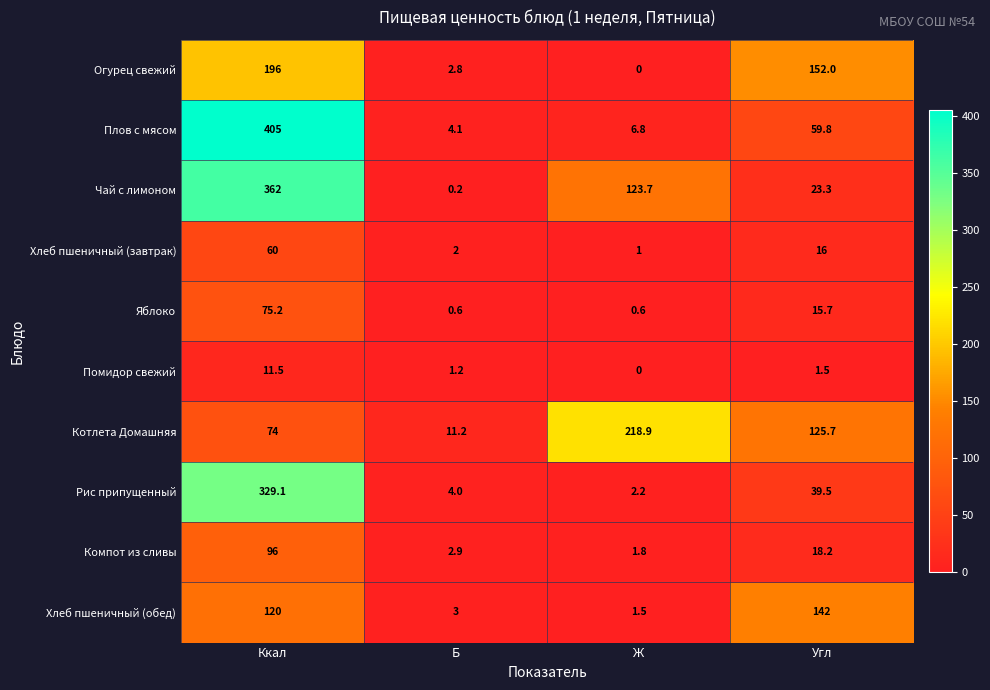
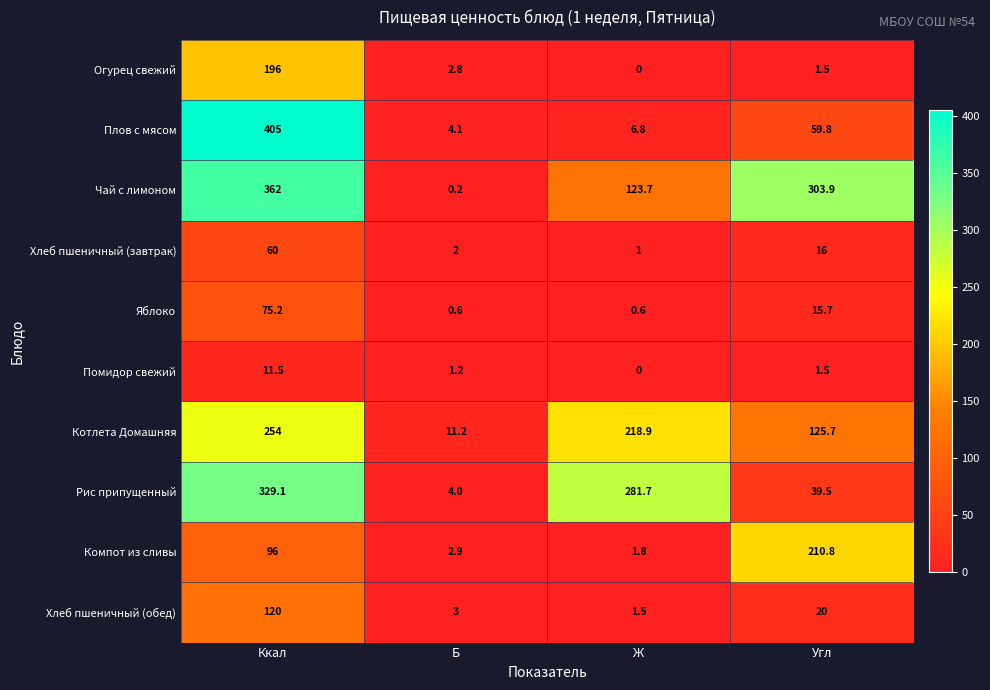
  {
    "Огурец свежий": {
      "Ккал": 196,
      "Б": 2.8,
      "Ж": 0,
-     "Угл": 152.0
+     "Угл": 1.5
    },
    "Плов с мясом": {
      "Ккал": 405,
      "Б": 4.1,
      "Ж": 6.8,
      "Угл": 59.8
    },
    "Чай с лимоном": {
      "Ккал": 362,
      "Б": 0.2,
      "Ж": 123.7,
-     "Угл": 23.3
+     "Угл": 303.9
    },
    "Хлеб пшеничный (завтрак)": {
      "Ккал": 60,
      "Б": 2,
      "Ж": 1,
      "Угл": 16
    },
    "Яблоко": {
      "Ккал": 75.2,
      "Б": 0.6,
      "Ж": 0.6,
      "Угл": 15.7
    },
    "Помидор свежий": {
      "Ккал": 11.5,
      "Б": 1.2,
      "Ж": 0,
      "Угл": 1.5
    },
    "Котлета Домашняя": {
-     "Ккал": 74,
+     "Ккал": 254,
      "Б": 11.2,
      "Ж": 218.9,
      "Угл": 125.7
    },
    "Рис припущенный": {
      "Ккал": 329.1,
      "Б": 4.0,
-     "Ж": 2.2,
+     "Ж": 281.7,
      "Угл": 39.5
    },
    "Компот из сливы": {
      "Ккал": 96,
      "Б": 2.9,
      "Ж": 1.8,
-     "Угл": 18.2
+     "Угл": 210.8
    },
    "Хлеб пшеничный (обед)": {
      "Ккал": 120,
      "Б": 3,
      "Ж": 1.5,
-     "Угл": 142
+     "Угл": 20
    }
  }
